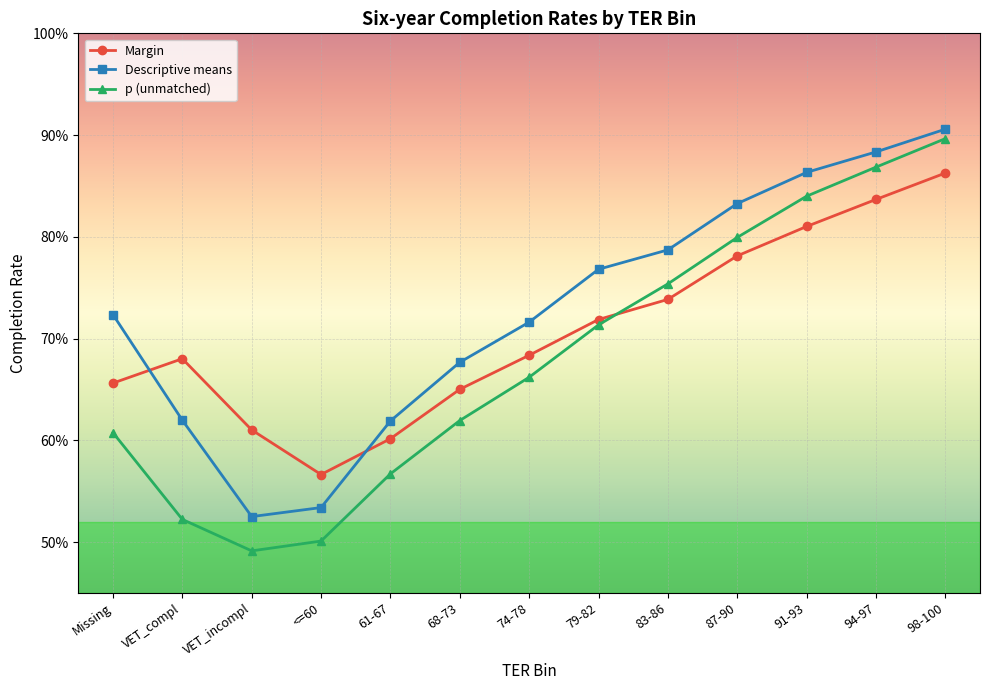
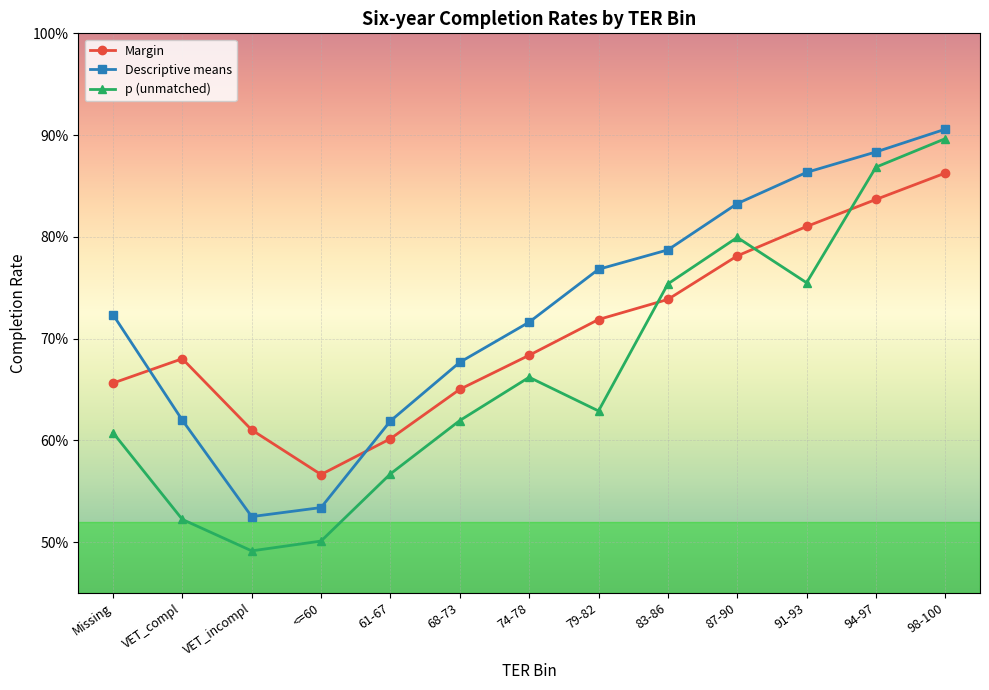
  {
    "Margin": {
      "Missing": "65.6%",
      "VET_compl": "68.0%",
      "VET_incompl": "61.0%",
      "<=60": "56.6%",
      "61-67": "60.2%",
      "68-73": "65.0%",
      "74-78": "68.4%",
      "79-82": "71.9%",
      "83-86": "73.9%",
      "87-90": "78.1%",
      "91-93": "81.0%",
      "94-97": "83.7%",
      "98-100": "86.3%"
    },
    "Descriptive means": {
      "Missing": "72.4%",
      "VET_compl": "62.0%",
      "VET_incompl": "52.5%",
      "<=60": "53.4%",
      "61-67": "61.9%",
      "68-73": "67.7%",
      "74-78": "71.6%",
      "79-82": "76.8%",
      "83-86": "78.7%",
      "87-90": "83.3%",
      "91-93": "86.3%",
      "94-97": "88.3%",
      "98-100": "90.6%"
    },
    "p (unmatched)": {
      "Missing": "60.8%",
      "VET_compl": "52.2%",
      "VET_incompl": "49.1%",
      "<=60": "50.1%",
      "61-67": "56.7%",
      "68-73": "61.9%",
      "74-78": "66.2%",
-     "79-82": "71.3%",
+     "79-82": "62.9%",
      "83-86": "75.4%",
      "87-90": "79.9%",
-     "91-93": "84.0%",
+     "91-93": "75.5%",
      "94-97": "86.8%",
      "98-100": "89.6%"
    }
  }
